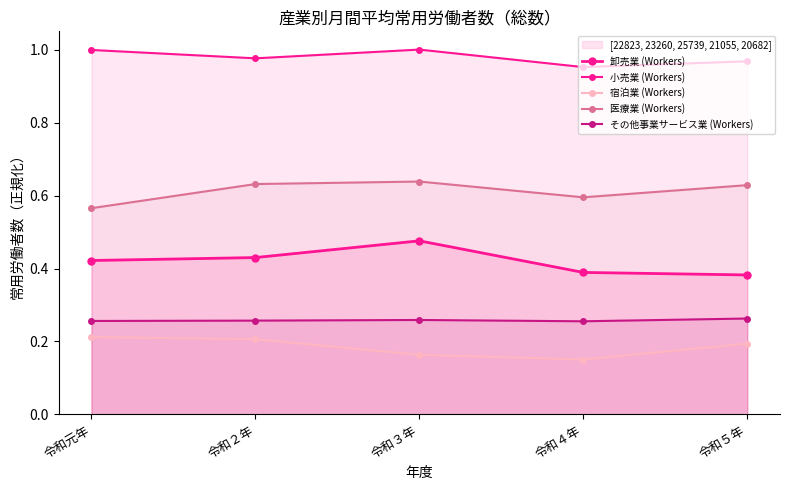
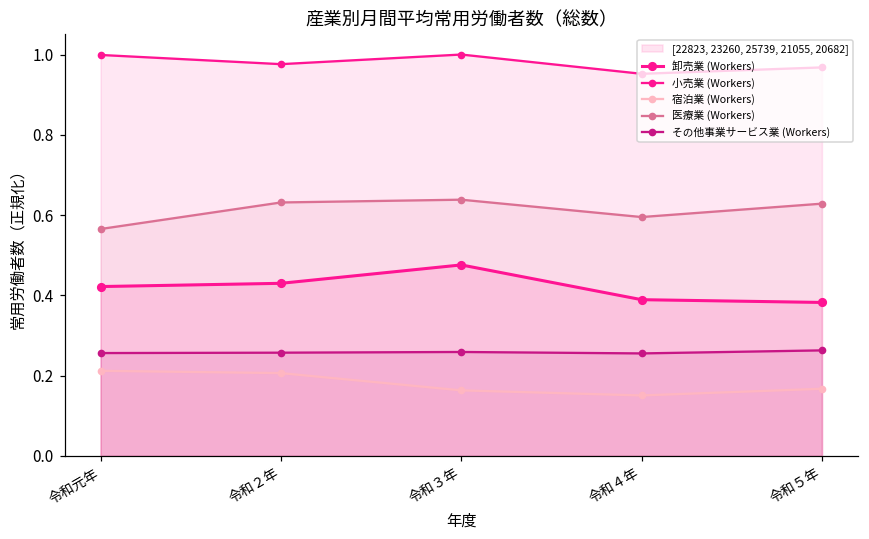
  {
    "宿泊業 (Workers)": {
      "令和元年": 0.21,
      "令和２年": 0.21,
      "令和３年": 0.16,
      "令和４年": 0.15,
-     "令和５年": 0.19
+     "令和５年": 0.17
    }
  }
